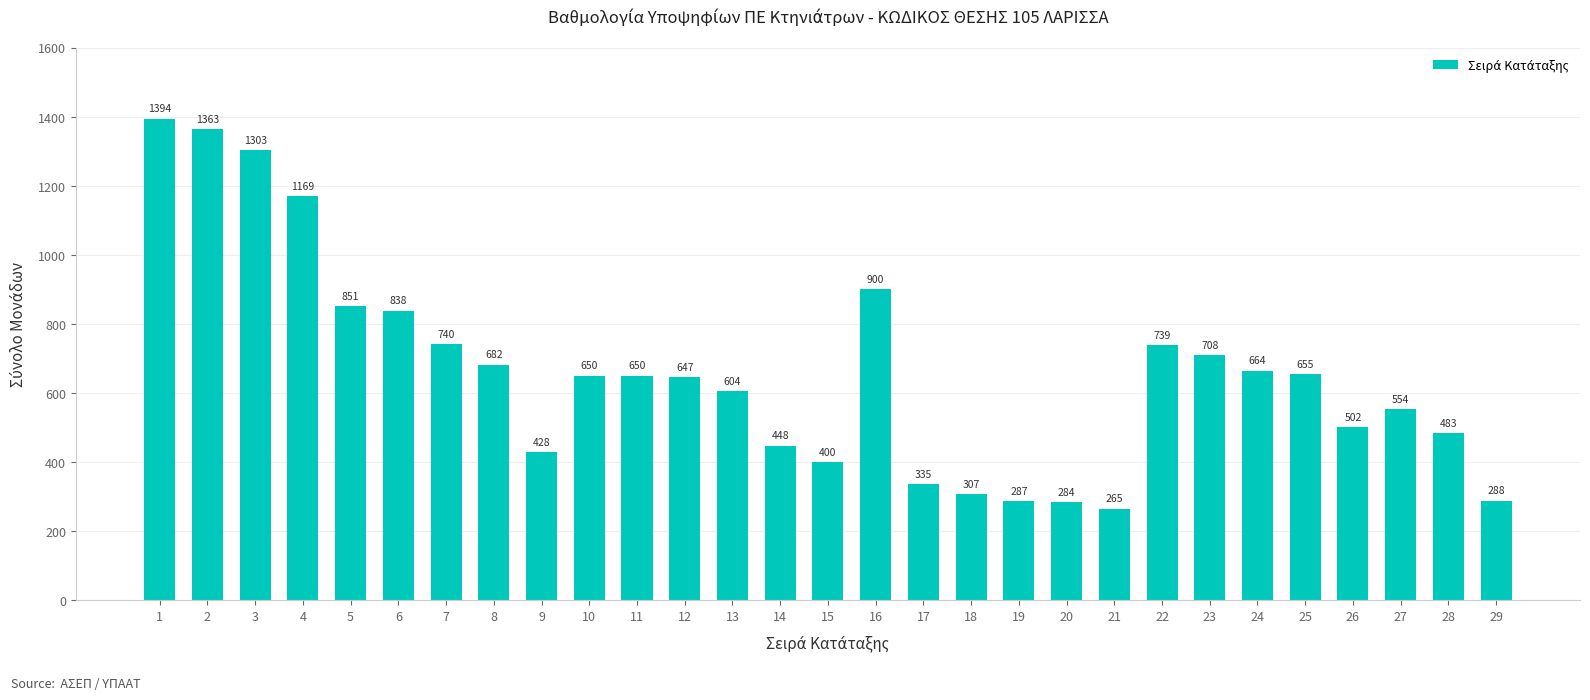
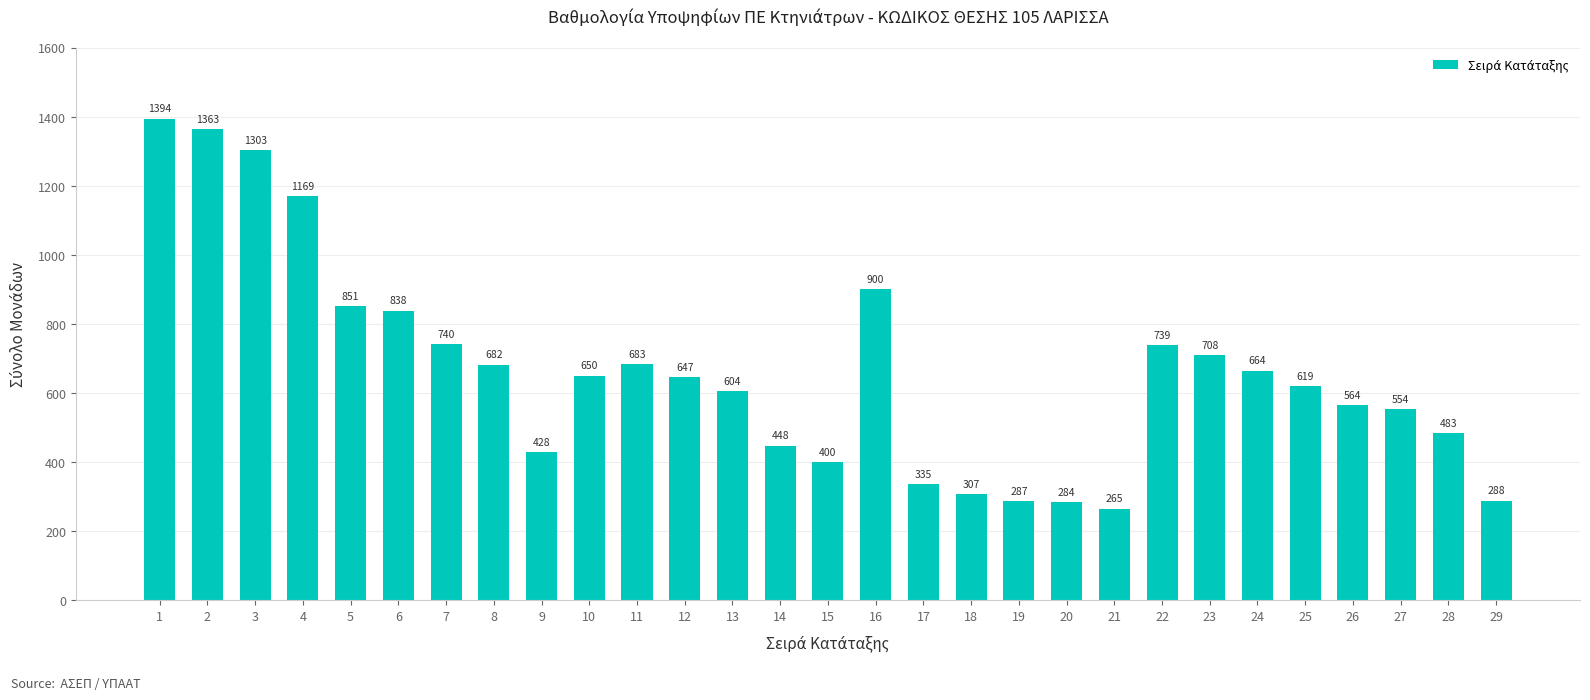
  {
    "1": 1394,
    "2": 1363,
    "3": 1303,
    "4": 1169,
    "5": 851,
    "6": 838,
    "7": 740,
    "8": 682,
    "9": 428,
    "10": 650,
-   "11": 650,
+   "11": 683,
    "12": 647,
    "13": 604,
    "14": 448,
    "15": 400,
    "16": 900,
    "17": 335,
    "18": 307,
    "19": 287,
    "20": 284,
    "21": 265,
    "22": 739,
    "23": 708,
    "24": 664,
-   "25": 655,
-   "26": 502,
+   "25": 619,
+   "26": 564,
    "27": 554,
    "28": 483,
    "29": 288
  }
